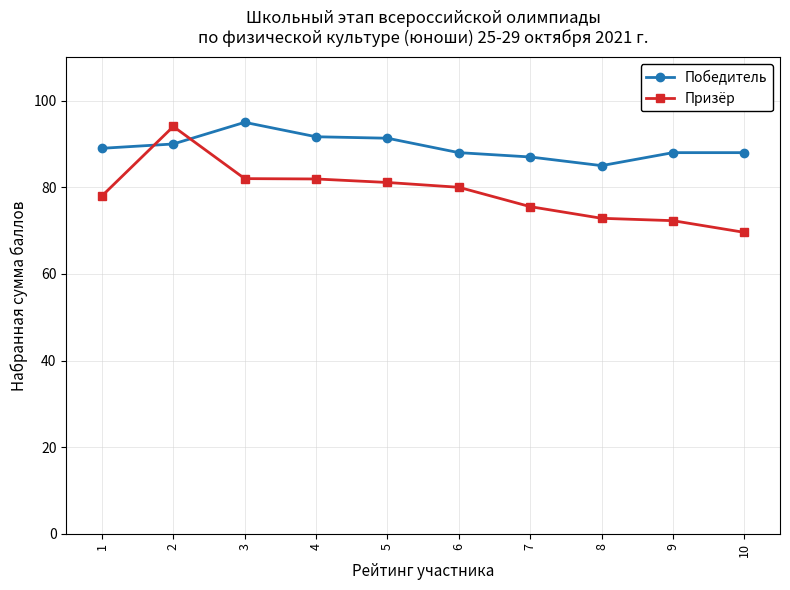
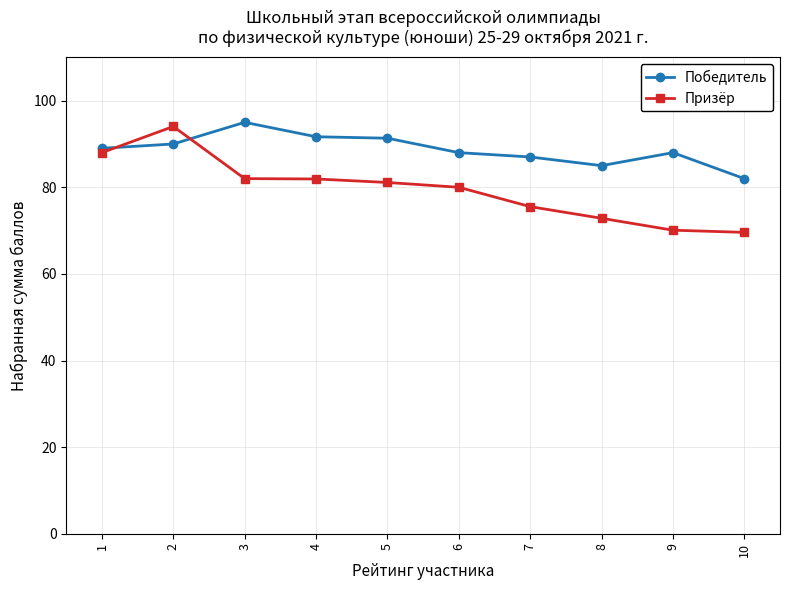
  {
    "Победитель": {
      "1": 89,
      "2": 90,
      "3": 95,
      "4": 92,
      "5": 91,
      "6": 88,
      "7": 87,
      "8": 85,
      "9": 88,
-     "10": 88
+     "10": 82
    },
    "Призёр": {
-     "1": 78,
+     "1": 88,
      "2": 94,
      "3": 82,
      "4": 82,
      "5": 81,
      "6": 80,
      "7": 76,
      "8": 73,
-     "9": 72,
+     "9": 70,
      "10": 70
    }
  }
